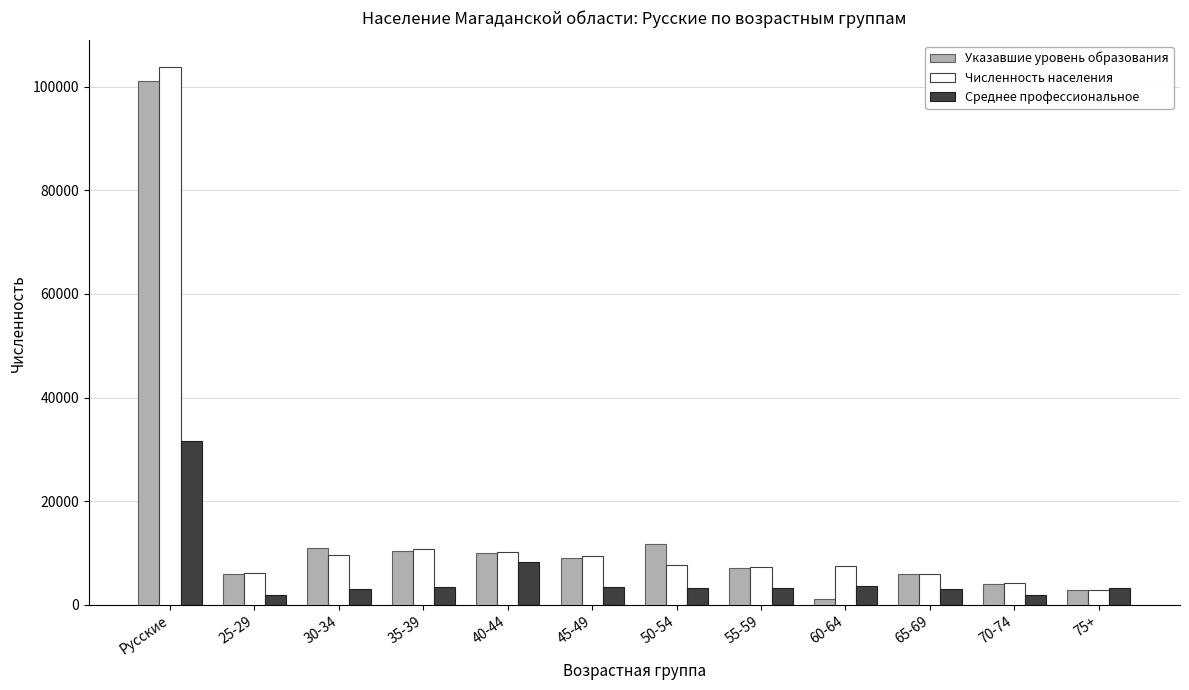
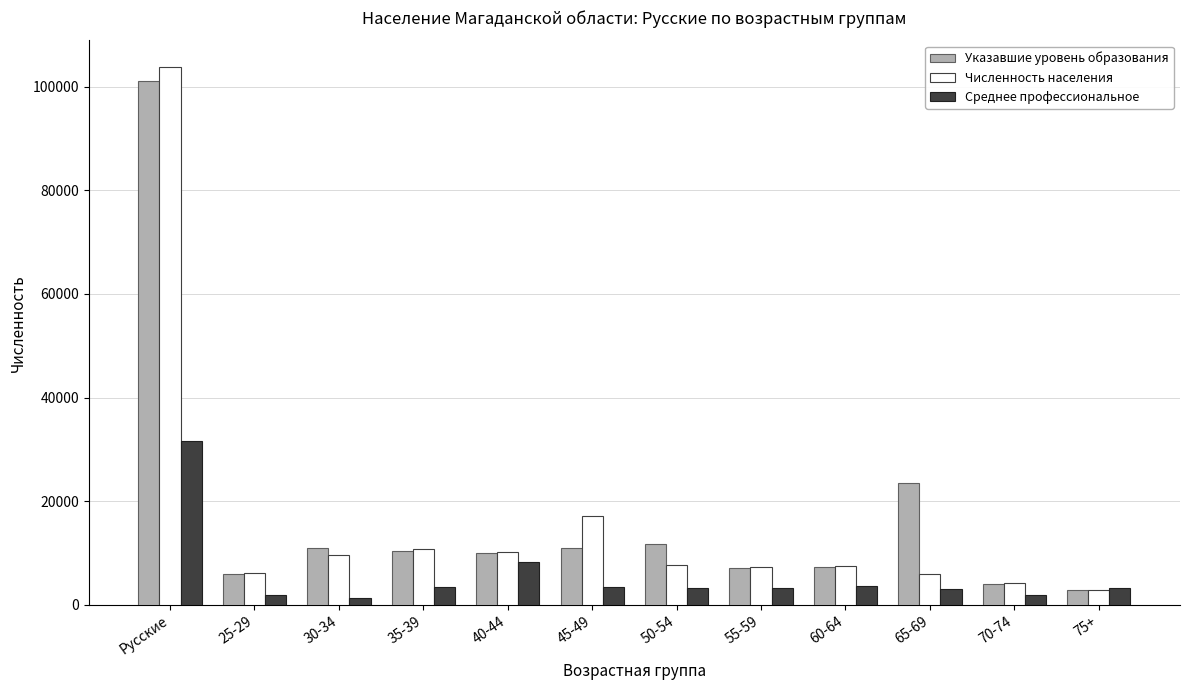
  {
    "Указавшие уровень образования": {
      "Русские": 101000,
      "25-29": 6000,
      "30-34": 11000,
      "35-39": 10000,
      "40-44": 10000,
-     "45-49": 9000,
+     "45-49": 11000,
      "50-54": 12000,
      "55-59": 7000,
-     "60-64": 1000,
-     "65-69": 6000,
+     "60-64": 7000,
+     "65-69": 24000,
      "70-74": 4000,
      "75+": 3000
    },
    "Численность населения": {
      "Русские": 104000,
      "25-29": 6000,
      "30-34": 10000,
      "35-39": 11000,
      "40-44": 10000,
-     "45-49": 9000,
+     "45-49": 17000,
      "50-54": 8000,
      "55-59": 7000,
      "60-64": 7000,
      "65-69": 6000,
      "70-74": 4000,
      "75+": 3000
    },
    "Среднее профессиональное": {
      "Русские": 32000,
      "25-29": 2000,
-     "30-34": 3000,
+     "30-34": 1000,
      "35-39": 3000,
      "40-44": 8000,
      "45-49": 4000,
      "50-54": 3000,
      "55-59": 3000,
      "60-64": 4000,
      "65-69": 3000,
      "70-74": 2000,
      "75+": 3000
    }
  }
